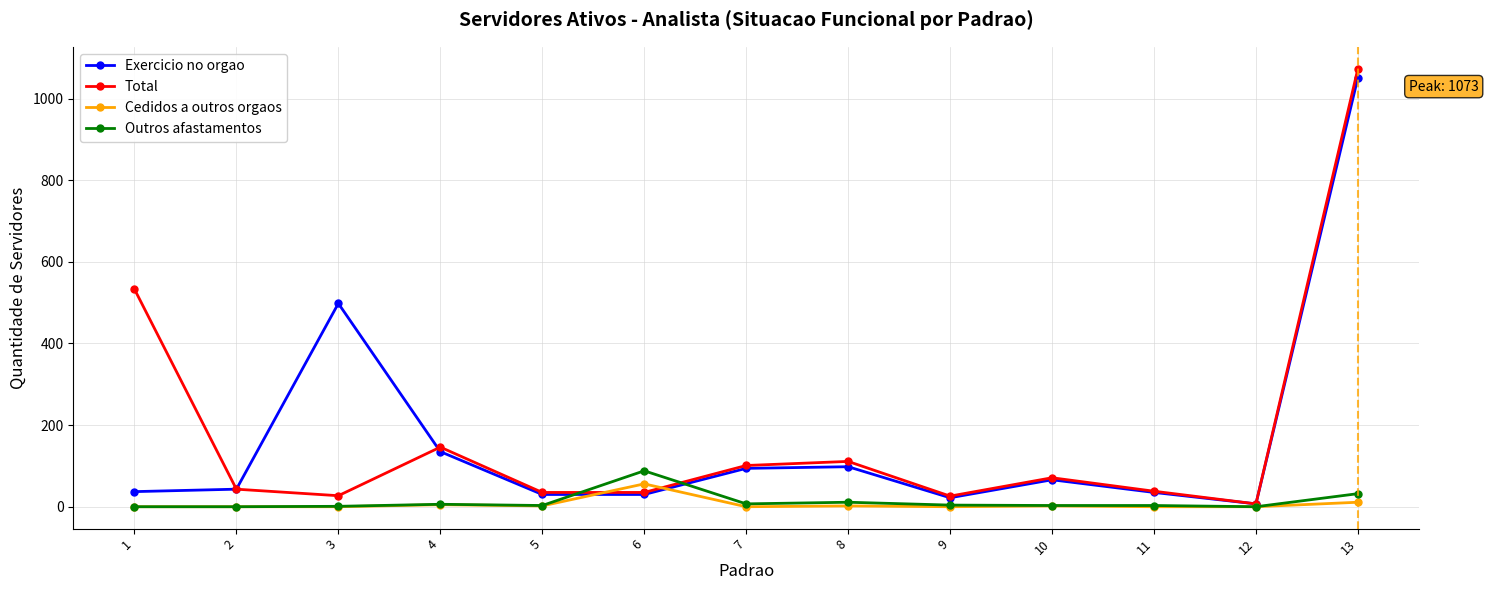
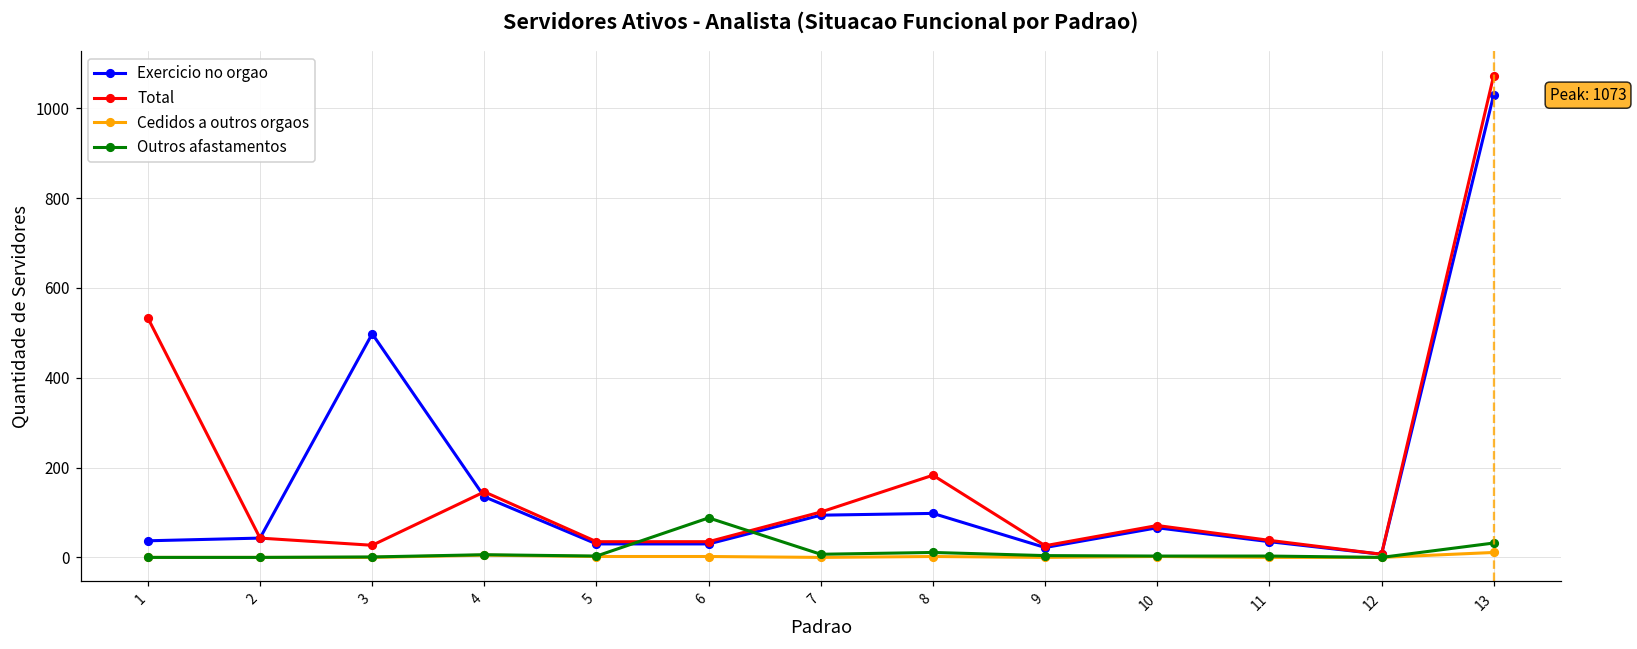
  {
    "Exercicio no orgao": {
      "1": 40,
      "3": 500,
      "4": 140,
      "7": 90,
      "8": 100,
-     "13": 1050
+     "13": 1030
    },
    "Total": {
      "1": 530,
      "3": 30,
      "4": 150,
      "7": 100,
-     "8": 110,
+     "8": 180,
      "13": 1070
    },
    "Cedidos a outros orgaos": {
-     "6": 60,
+     "6": 0,
      "7": 0,
      "8": 0,
      "13": 10
    },
    "Outros afastamentos": {
      "6": 90,
      "7": 10,
      "8": 10,
      "13": 30
    }
  }
